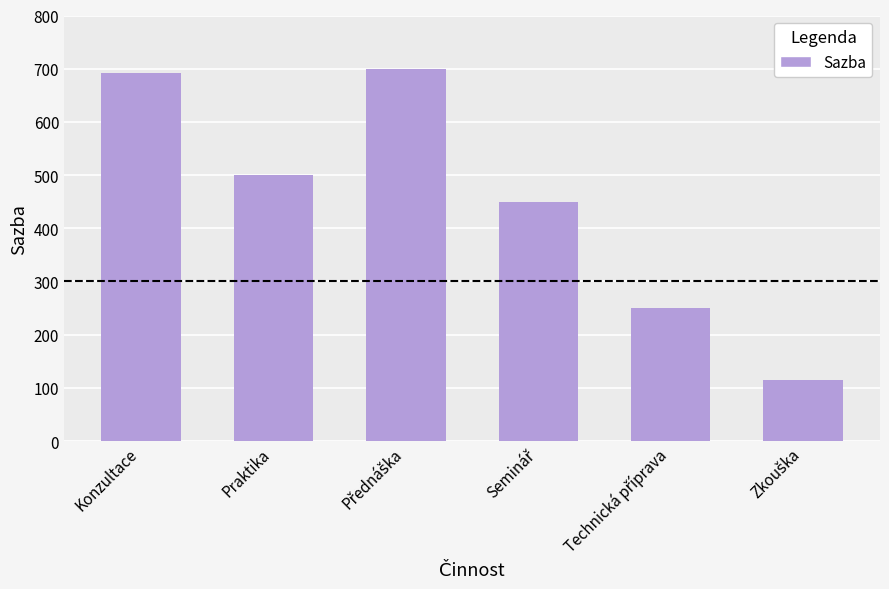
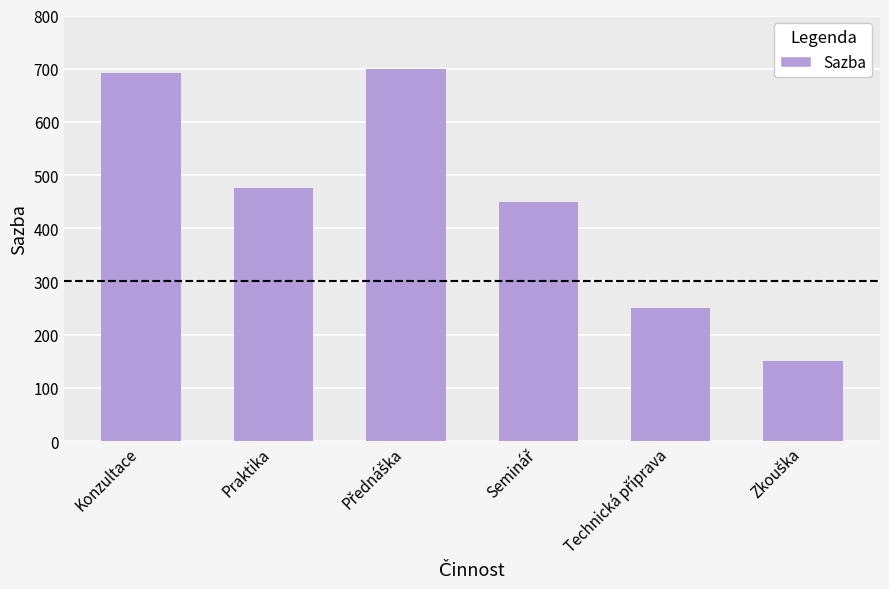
  {
    "Konzultace": 690,
-   "Praktika": 500,
+   "Praktika": 480,
    "Přednáška": 700,
    "Seminář": 450,
    "Technická příprava": 250,
-   "Zkouška": 120
+   "Zkouška": 150
  }
